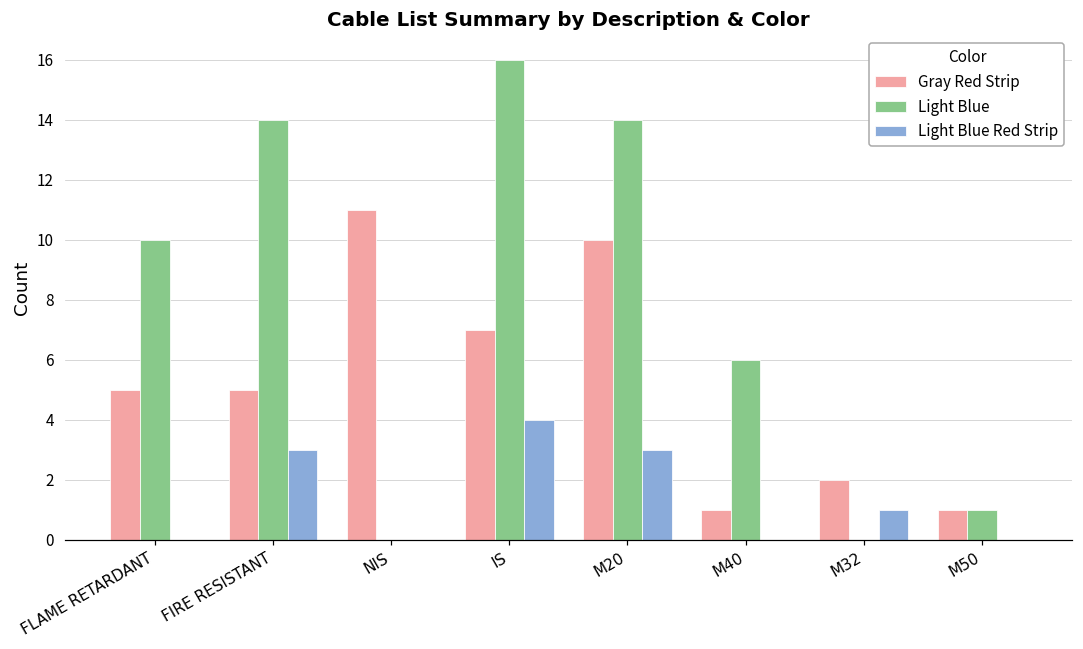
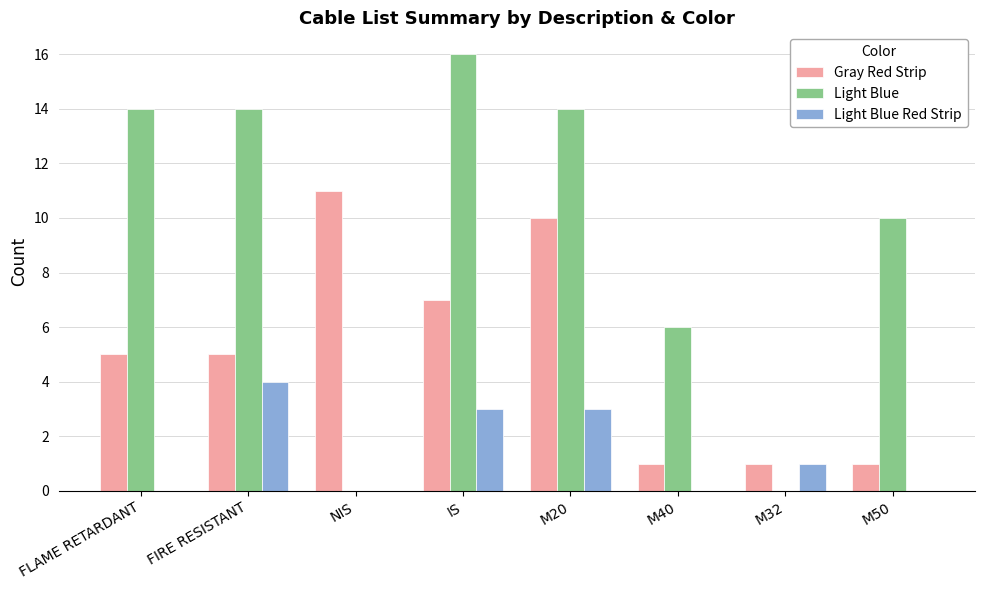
  {
    "Gray Red Strip": {
      "FLAME RETARDANT": 5,
      "FIRE RESISTANT": 5,
      "NIS": 11,
      "IS": 7,
      "M20": 10,
      "M40": 1,
-     "M32": 2,
+     "M32": 1,
      "M50": 1
    },
    "Light Blue": {
-     "FLAME RETARDANT": 10,
+     "FLAME RETARDANT": 14,
      "FIRE RESISTANT": 14,
      "NIS": 0,
      "IS": 16,
      "M20": 14,
      "M40": 6,
      "M32": 0,
-     "M50": 1
+     "M50": 10
    },
    "Light Blue Red Strip": {
      "FLAME RETARDANT": 0,
-     "FIRE RESISTANT": 3,
+     "FIRE RESISTANT": 4,
      "NIS": 0,
-     "IS": 4,
+     "IS": 3,
      "M20": 3,
      "M40": 0,
      "M32": 1,
      "M50": 0
    }
  }
